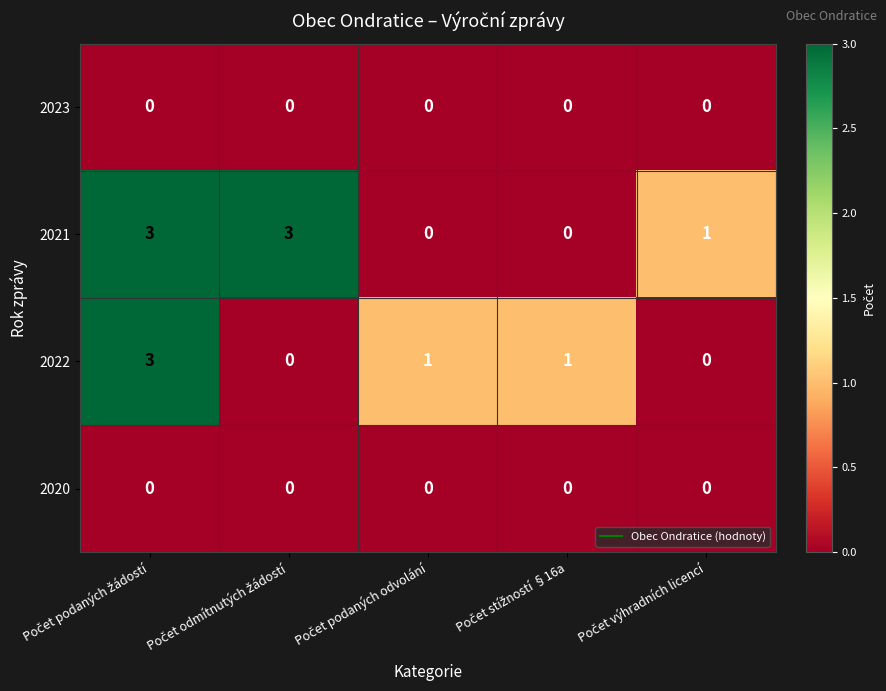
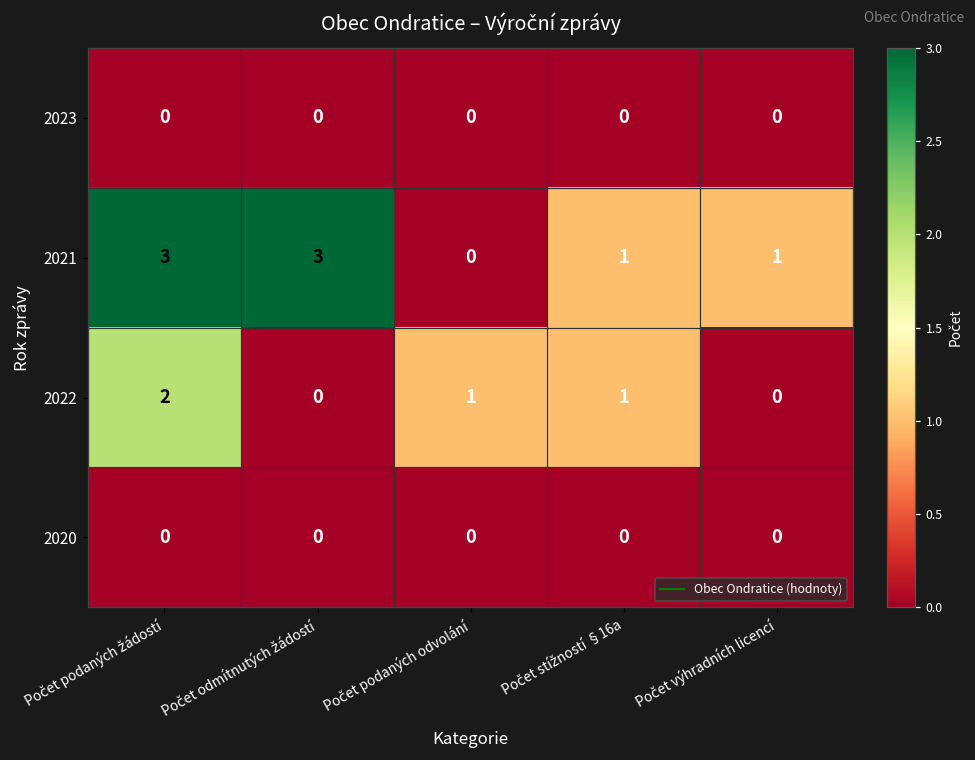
  {
    "2023": {
      "Počet podaných žádostí": 0,
      "Počet odmítnutých žádostí": 0,
      "Počet podaných odvolání": 0,
      "Počet stížností §16a": 0,
      "Počet výhradních licencí": 0
    },
    "2021": {
      "Počet podaných žádostí": 3,
      "Počet odmítnutých žádostí": 3,
      "Počet podaných odvolání": 0,
-     "Počet stížností §16a": 0,
+     "Počet stížností §16a": 1,
      "Počet výhradních licencí": 1
    },
    "2022": {
-     "Počet podaných žádostí": 3,
+     "Počet podaných žádostí": 2,
      "Počet odmítnutých žádostí": 0,
      "Počet podaných odvolání": 1,
      "Počet stížností §16a": 1,
      "Počet výhradních licencí": 0
    },
    "2020": {
      "Počet podaných žádostí": 0,
      "Počet odmítnutých žádostí": 0,
      "Počet podaných odvolání": 0,
      "Počet stížností §16a": 0,
      "Počet výhradních licencí": 0
    }
  }
